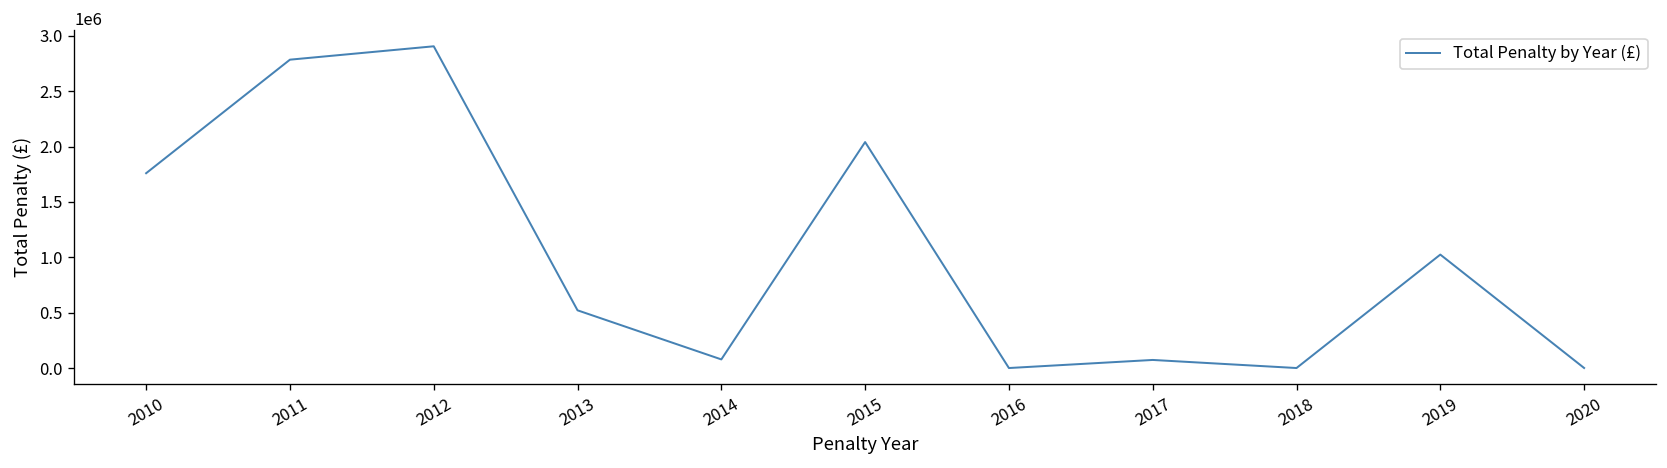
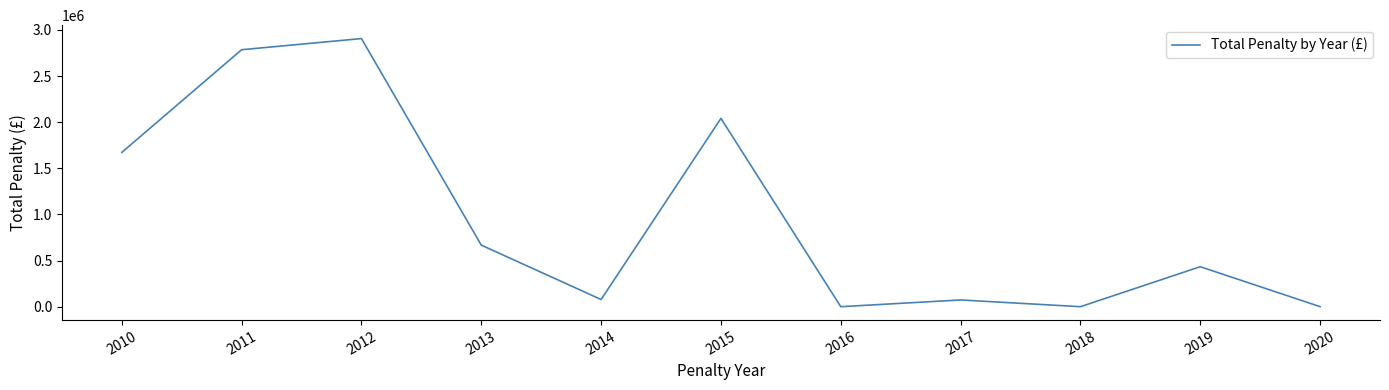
  {
-   "2010": 1800000,
+   "2010": 1700000,
    "2011": 2800000,
    "2012": 2900000,
-   "2013": 500000,
+   "2013": 700000,
    "2014": 100000,
    "2015": 2000000,
    "2016": 0,
    "2017": 100000,
    "2018": 0,
-   "2019": 1000000,
+   "2019": 400000,
    "2020": 0
  }
